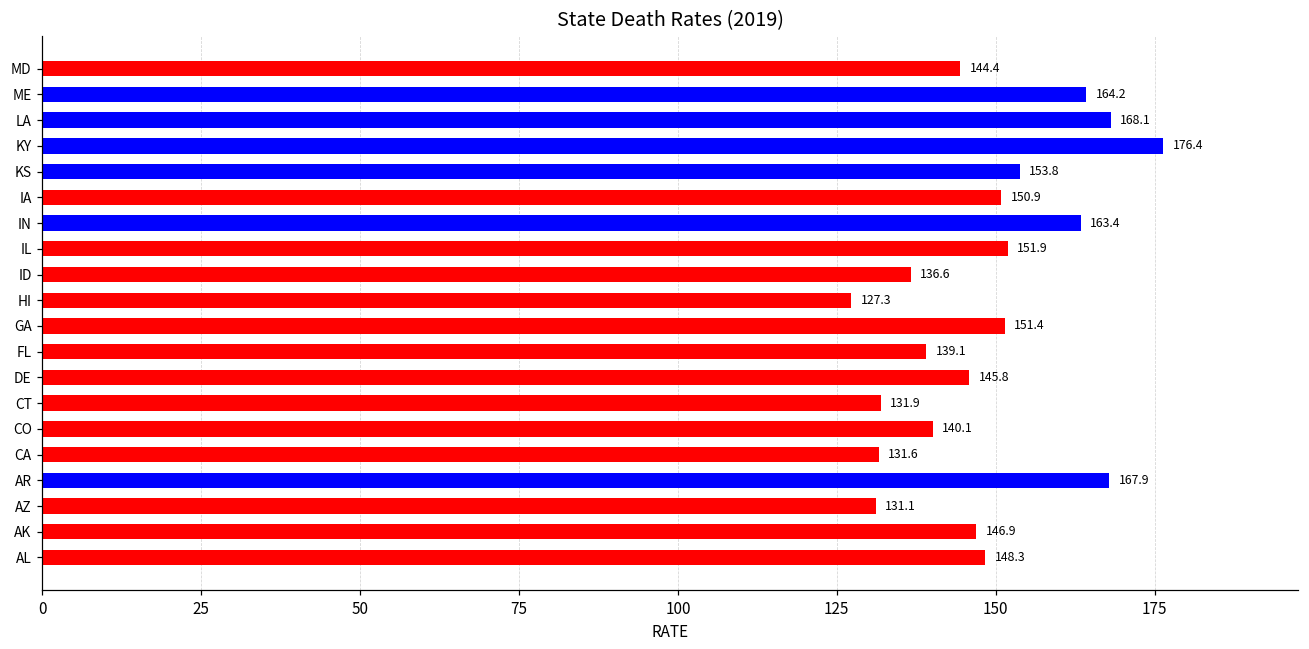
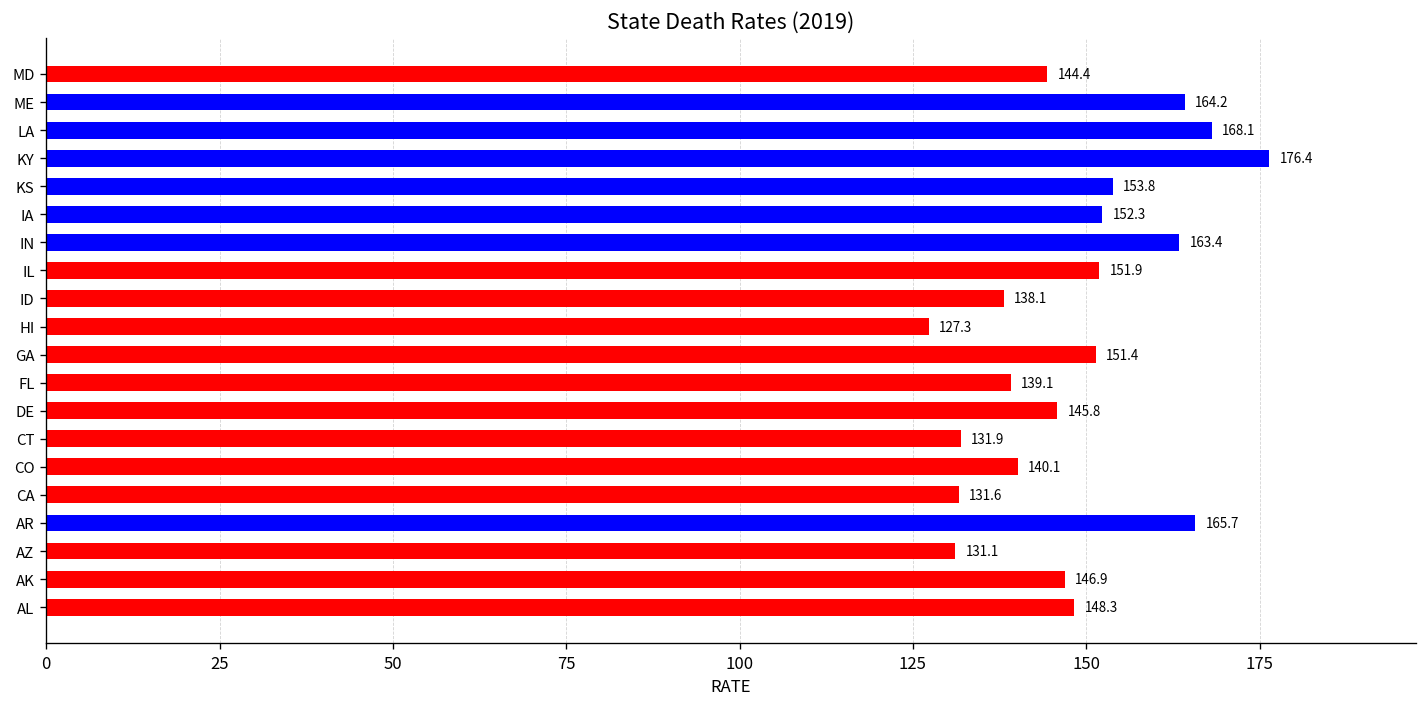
  {
    "MD": 144.4,
    "ME": 164.2,
    "LA": 168.1,
    "KY": 176.4,
    "KS": 153.8,
-   "IA": 150.9,
+   "IA": 152.3,
    "IN": 163.4,
    "IL": 151.9,
-   "ID": 136.6,
+   "ID": 138.1,
    "HI": 127.3,
    "GA": 151.4,
    "FL": 139.1,
    "DE": 145.8,
    "CT": 131.9,
    "CO": 140.1,
    "CA": 131.6,
-   "AR": 167.9,
+   "AR": 165.7,
    "AZ": 131.1,
    "AK": 146.9,
    "AL": 148.3
  }
